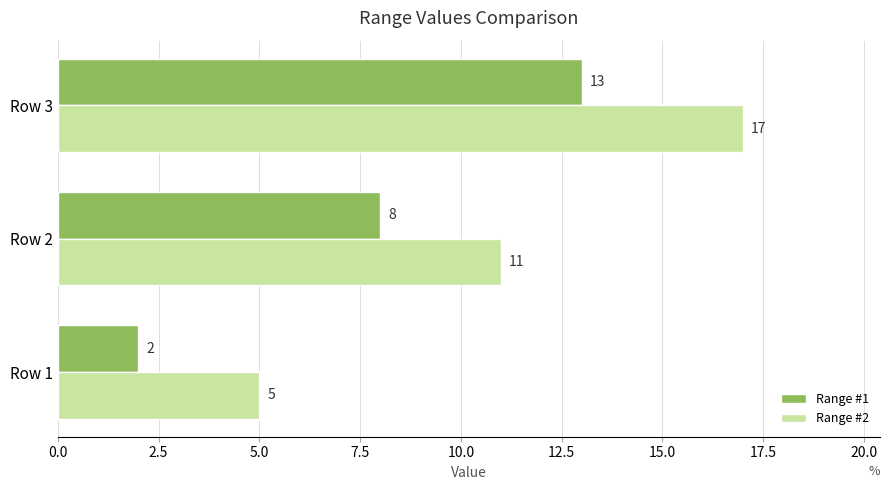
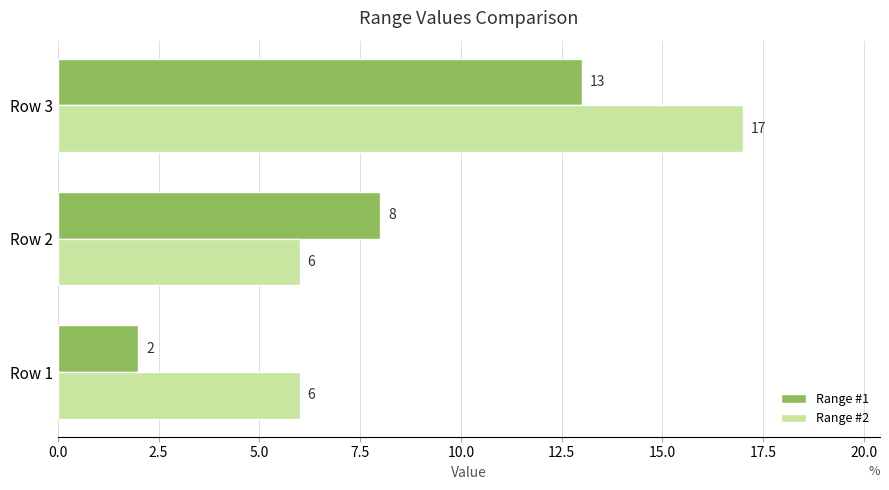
  {
    "Range #1": {
      "Row 3": 13,
      "Row 2": 8,
      "Row 1": 2
    },
    "Range #2": {
      "Row 3": 17,
-     "Row 2": 11,
-     "Row 1": 5
+     "Row 2": 6,
+     "Row 1": 6
    }
  }
